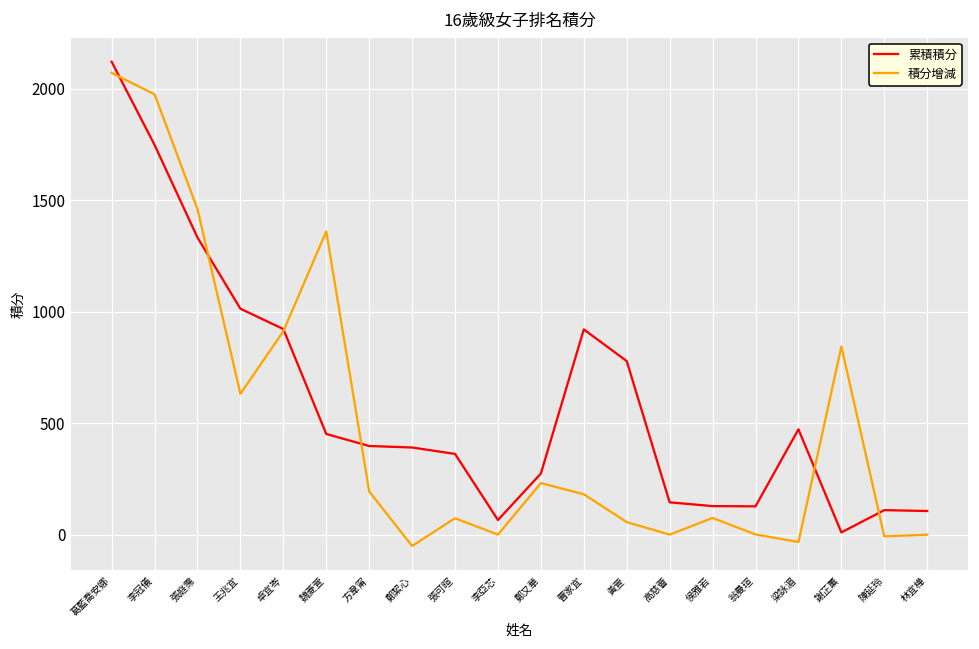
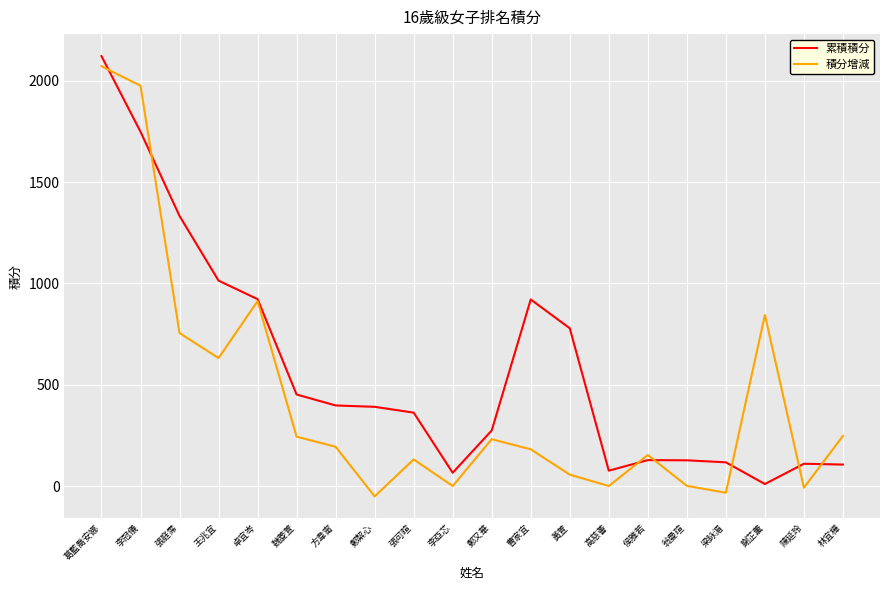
  {
    "累積積分": {
      "葛藍喬安娜": 2120,
      "李冠儀": 1750,
      "張庭霈": 1330,
      "王兆宜": 1010,
      "魏菱萱": 450,
      "方韋甯": 400,
      "鄭絜心": 390,
      "張可暄": 360,
      "李亞芯": 70,
      "鄭又華": 270,
      "曹家宜": 920,
      "黃萱": 780,
-     "高慈薈": 150,
+     "高慈薈": 80,
      "侯雅若": 130,
      "翁曼瑄": 130,
-     "梁詠湄": 470,
+     "梁詠湄": 120,
      "謝芷薰": 10,
      "陳延玲": 110,
      "林宜樺": 110
    },
    "積分增減": {
      "葛藍喬安娜": 2070,
      "李冠儀": 1980,
-     "張庭霈": 1460,
+     "張庭霈": 760,
      "王兆宜": 630,
-     "魏菱萱": 1360,
+     "魏菱萱": 240,
      "方韋甯": 190,
      "鄭絜心": -50,
-     "張可暄": 70,
+     "張可暄": 130,
      "李亞芯": 0,
      "鄭又華": 230,
      "曹家宜": 180,
      "黃萱": 60,
      "高慈薈": 0,
-     "侯雅若": 80,
+     "侯雅若": 150,
      "翁曼瑄": 0,
      "梁詠湄": -30,
      "謝芷薰": 840,
      "陳延玲": -10,
-     "林宜樺": 0
+     "林宜樺": 250
    }
  }
